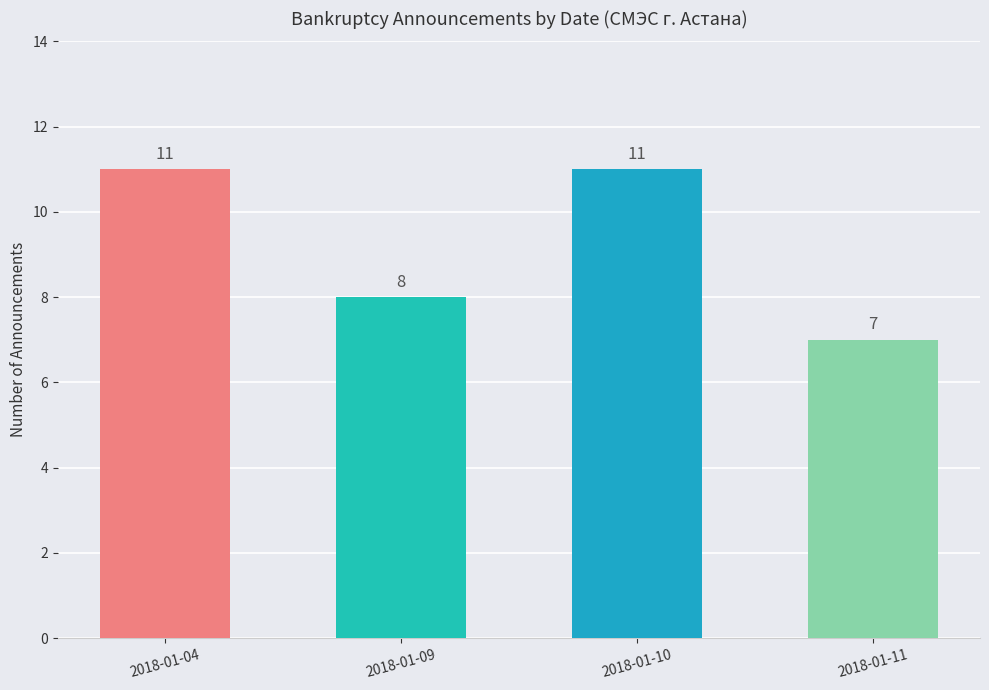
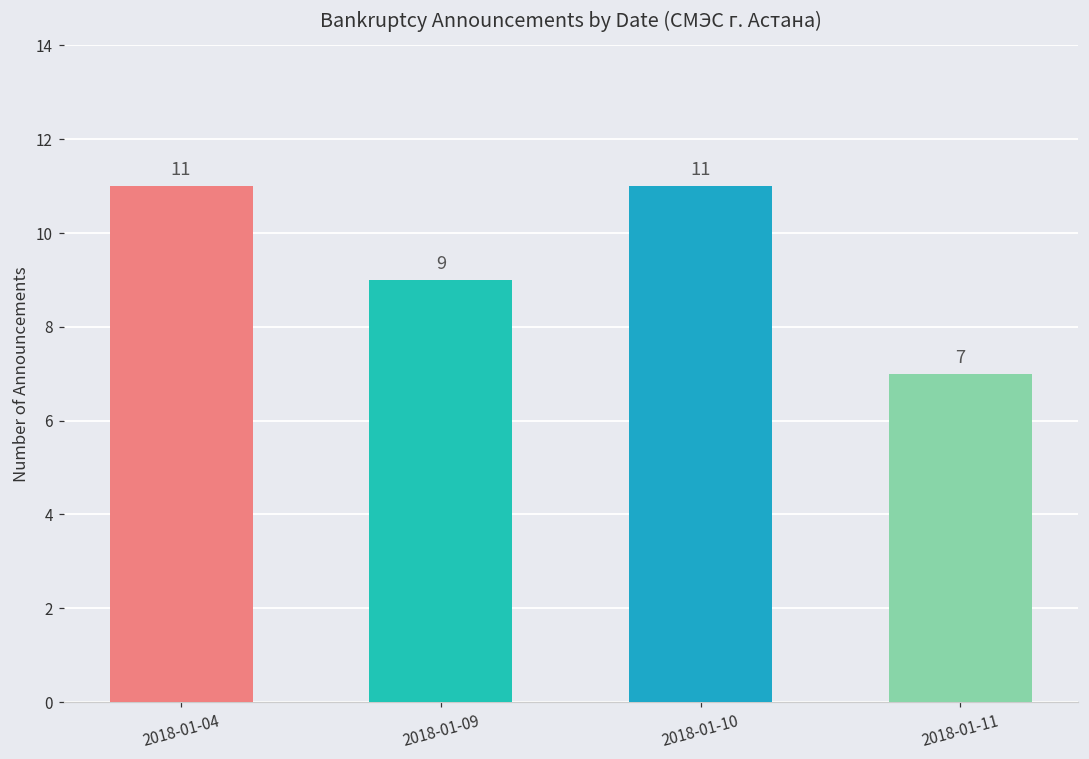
  {
    "2018-01-04": 11,
-   "2018-01-09": 8,
+   "2018-01-09": 9,
    "2018-01-10": 11,
    "2018-01-11": 7
  }
